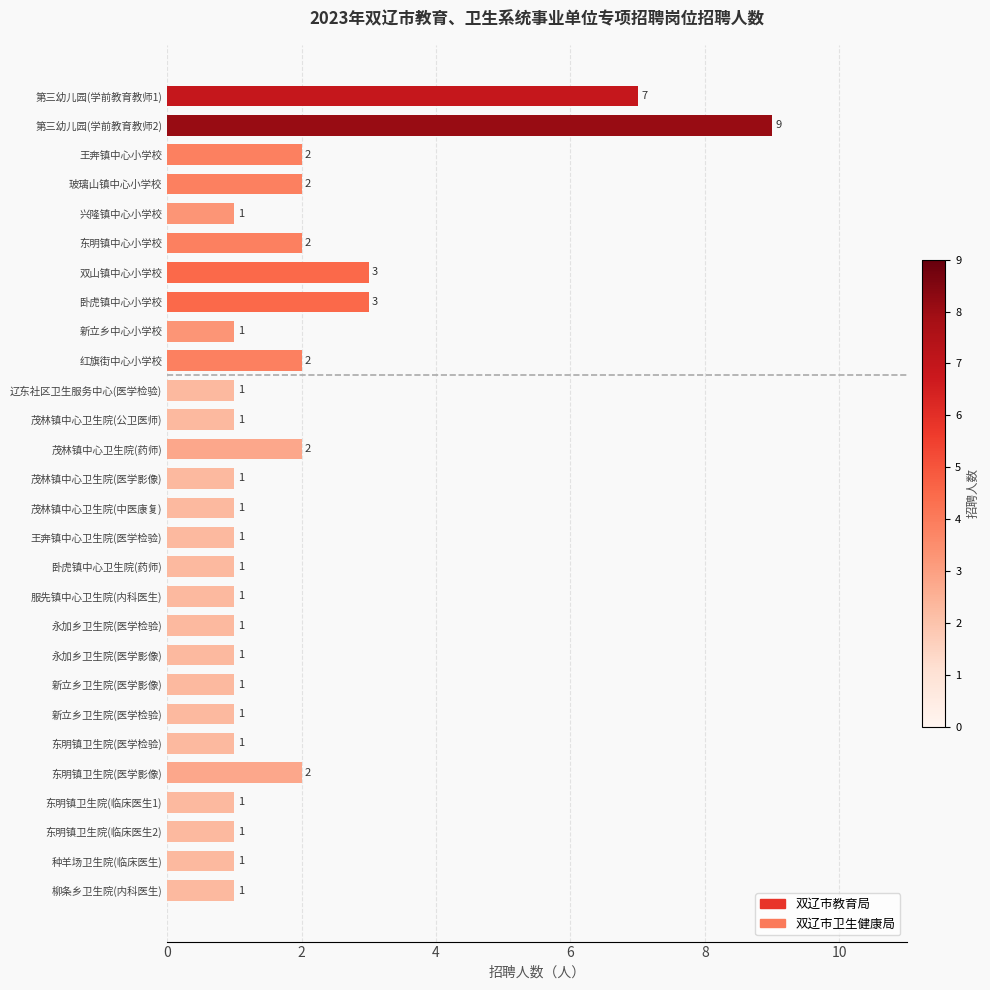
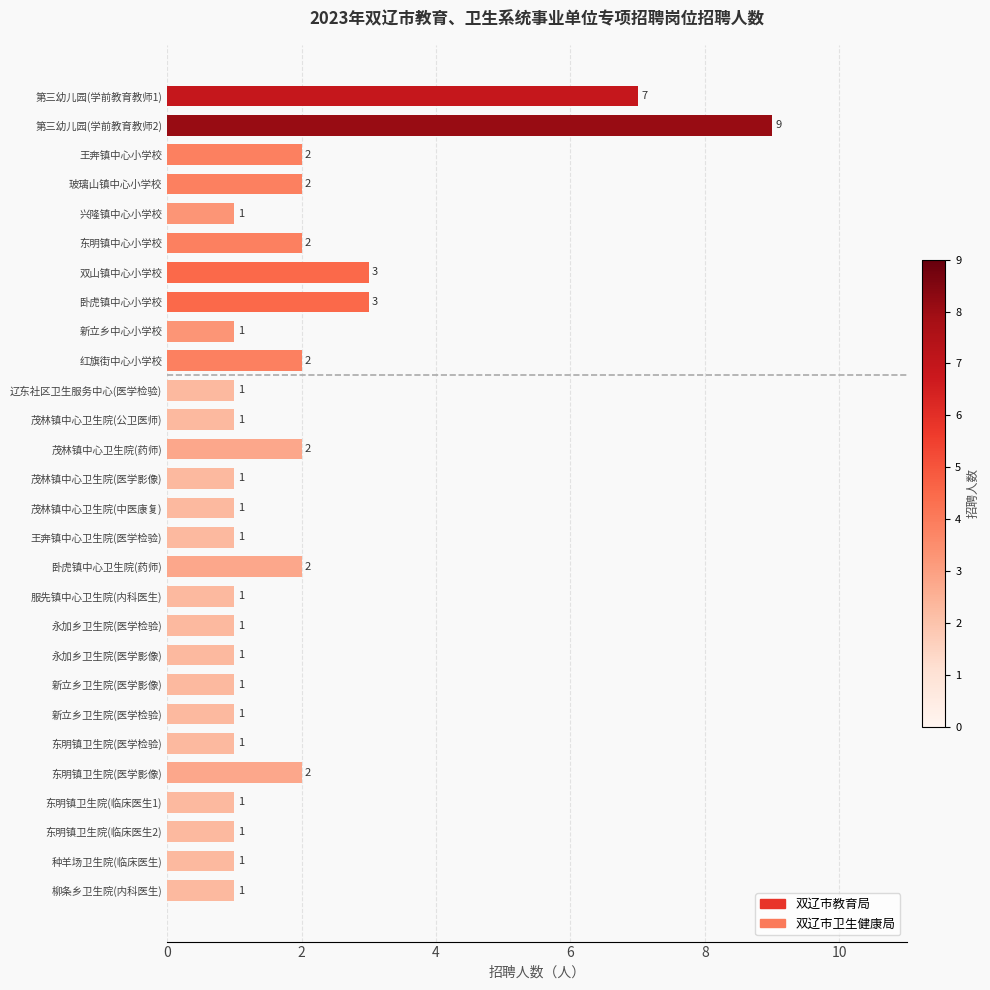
  {
    "第三幼儿园(学前教育教师1)": 7,
    "第三幼儿园(学前教育教师2)": 9,
    "王奔镇中心小学校": 2,
    "玻璃山镇中心小学校": 2,
    "兴隆镇中心小学校": 1,
    "东明镇中心小学校": 2,
    "双山镇中心小学校": 3,
    "卧虎镇中心小学校": 3,
    "新立乡中心小学校": 1,
    "红旗街中心小学校": 2,
    "辽东社区卫生服务中心(医学检验)": 1,
    "茂林镇中心卫生院(公卫医师)": 1,
    "茂林镇中心卫生院(药师)": 2,
    "茂林镇中心卫生院(医学影像)": 1,
    "茂林镇中心卫生院(中医康复)": 1,
    "王奔镇中心卫生院(医学检验)": 1,
-   "卧虎镇中心卫生院(药师)": 1,
+   "卧虎镇中心卫生院(药师)": 2,
    "服先镇中心卫生院(内科医生)": 1,
    "永加乡卫生院(医学检验)": 1,
    "永加乡卫生院(医学影像)": 1,
    "新立乡卫生院(医学影像)": 1,
    "新立乡卫生院(医学检验)": 1,
    "东明镇卫生院(医学检验)": 1,
    "东明镇卫生院(医学影像)": 2,
    "东明镇卫生院(临床医生1)": 1,
    "东明镇卫生院(临床医生2)": 1,
    "种羊场卫生院(临床医生)": 1,
    "柳条乡卫生院(内科医生)": 1
  }
